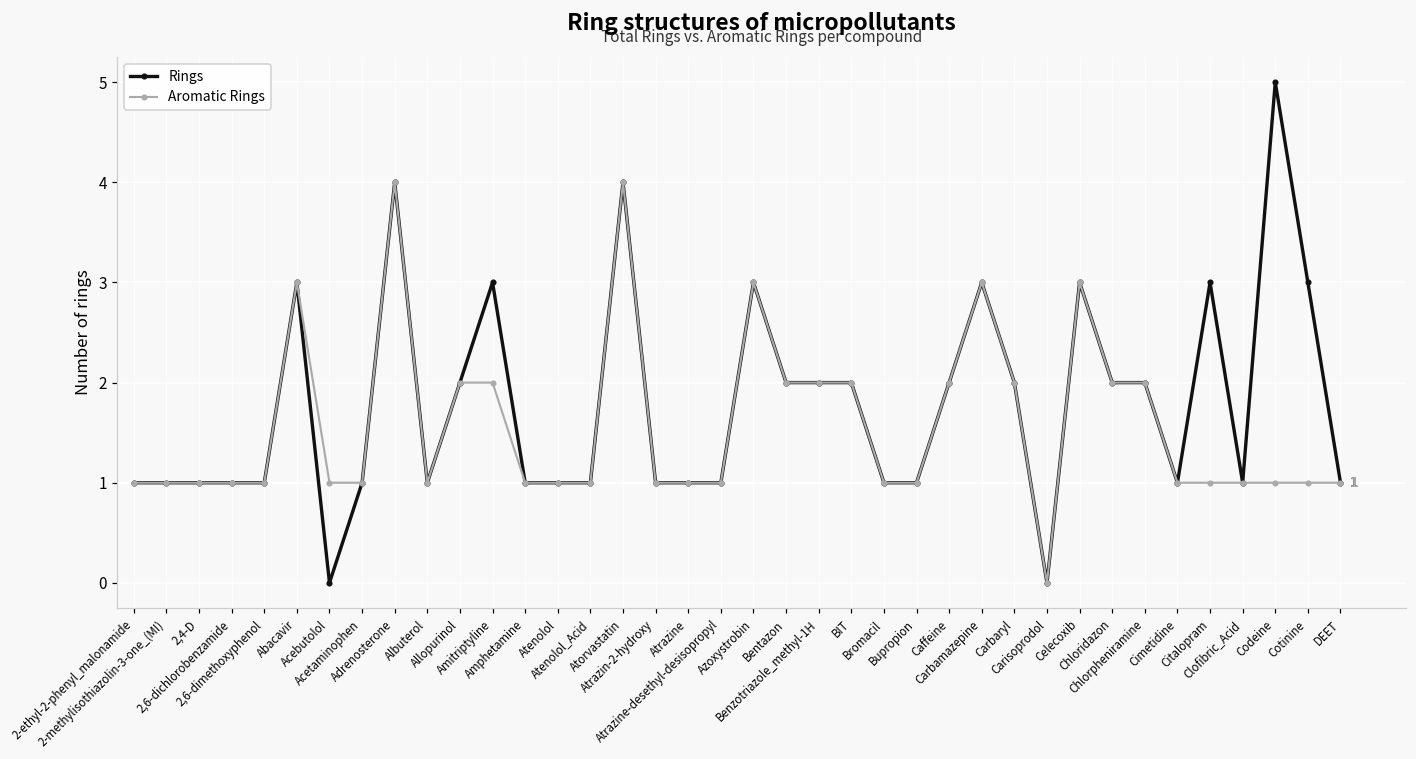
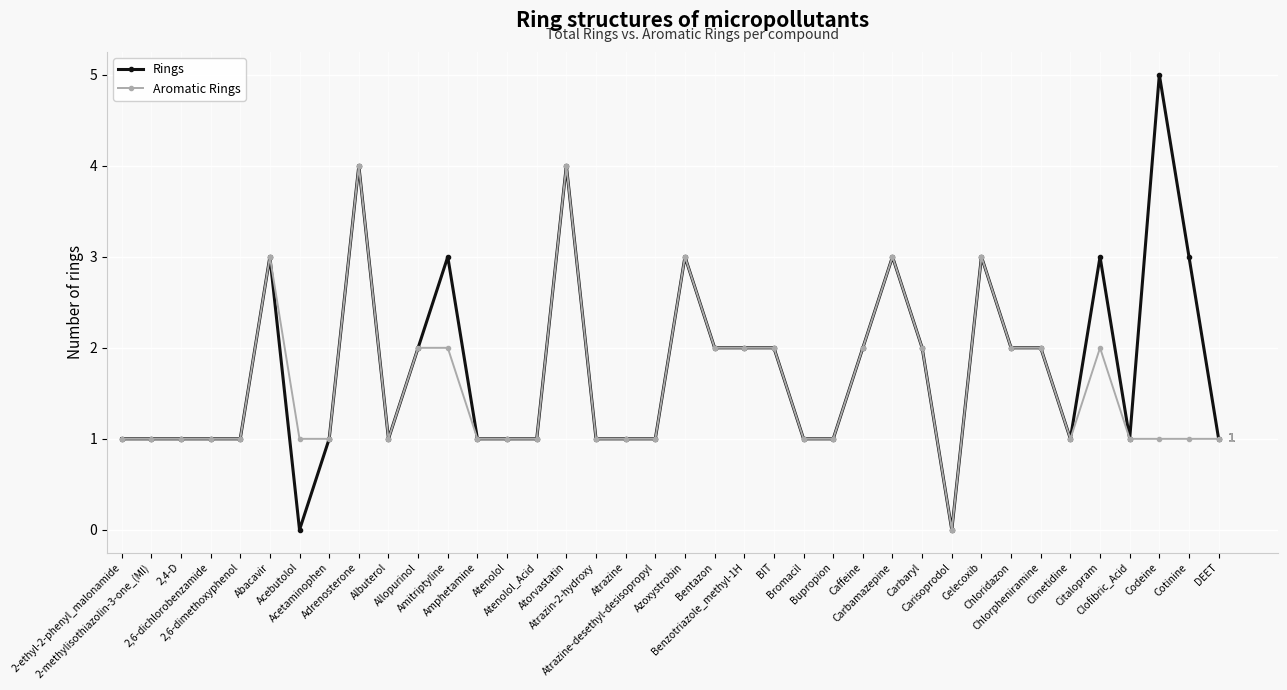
  {
    "Rings": {
      "Acebutolol": 0,
      "Amitriptyline": 3,
      "Citalopram": 3,
      "Codeine": 5,
      "Cotinine": 3
    },
    "Aromatic Rings": {
      "Acebutolol": 1,
      "Amitriptyline": 2,
-     "Citalopram": 1,
+     "Citalopram": 2,
      "Codeine": 1,
      "Cotinine": 1
    }
  }
